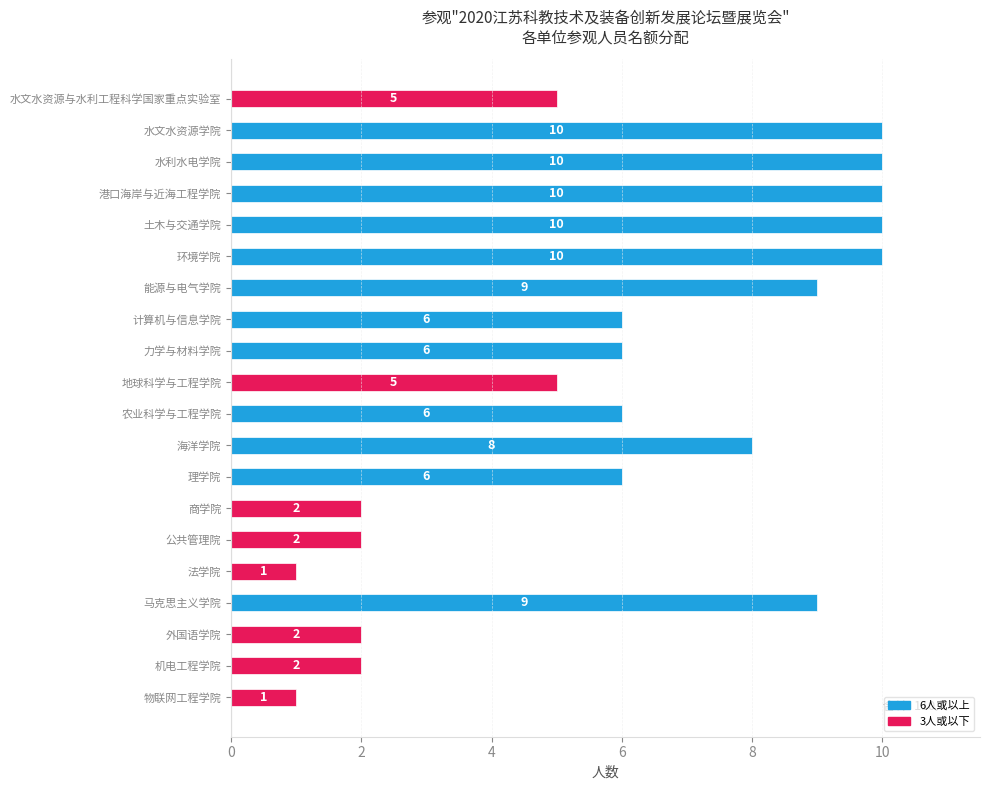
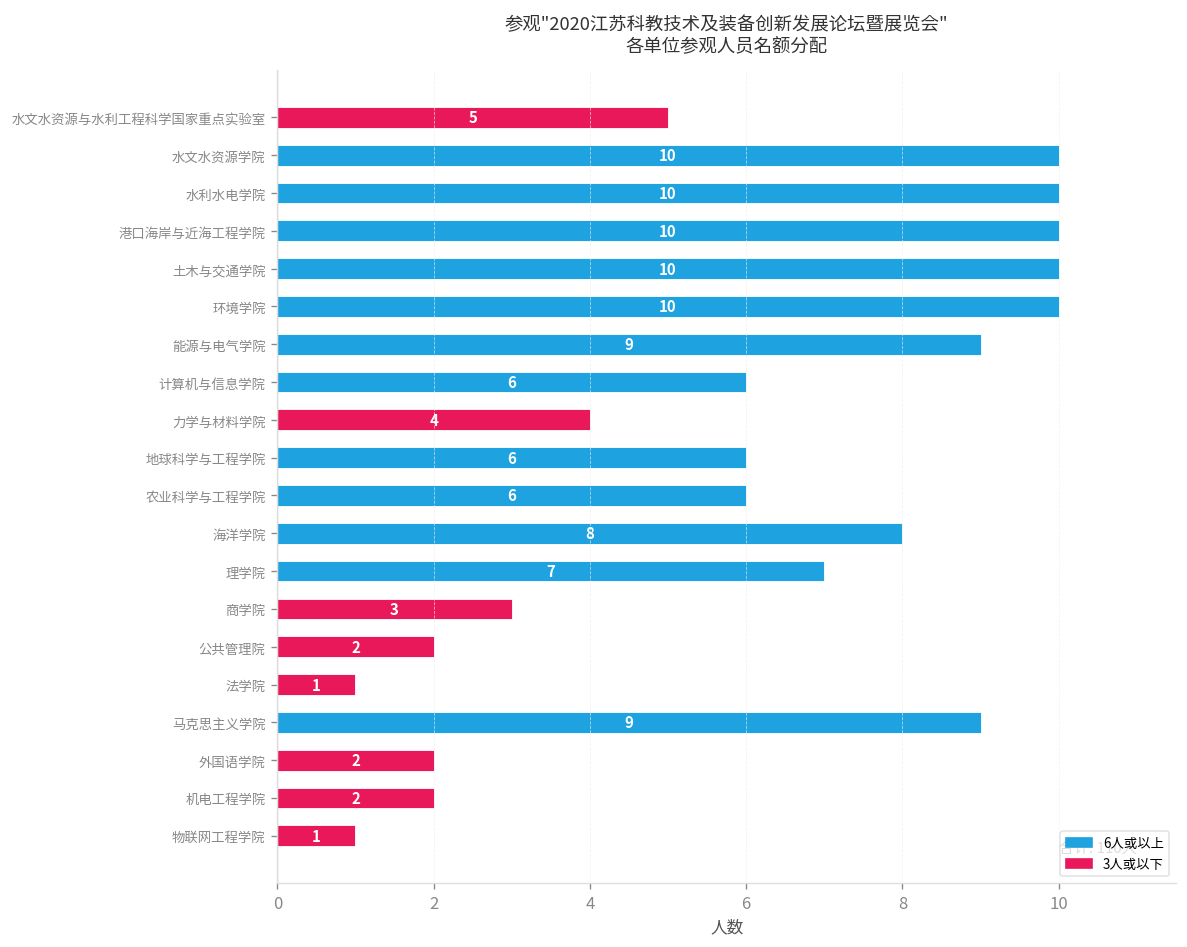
  {
    "水文水资源与水利工程科学国家重点实验室": 5,
    "水文水资源学院": 10,
    "水利水电学院": 10,
    "港口海岸与近海工程学院": 10,
    "土木与交通学院": 10,
    "环境学院": 10,
    "能源与电气学院": 9,
    "计算机与信息学院": 6,
-   "力学与材料学院": 6,
-   "地球科学与工程学院": 5,
+   "力学与材料学院": 4,
+   "地球科学与工程学院": 6,
    "农业科学与工程学院": 6,
    "海洋学院": 8,
-   "理学院": 6,
-   "商学院": 2,
+   "理学院": 7,
+   "商学院": 3,
    "公共管理院": 2,
    "法学院": 1,
    "马克思主义学院": 9,
    "外国语学院": 2,
    "机电工程学院": 2,
    "物联网工程学院": 1
  }
